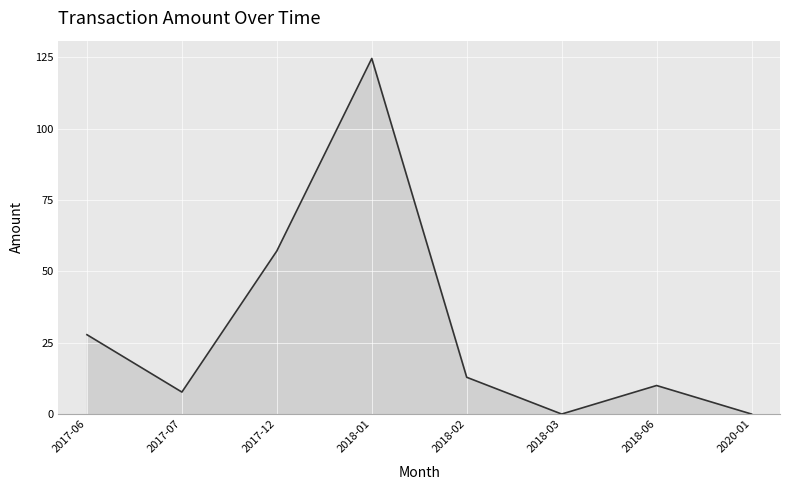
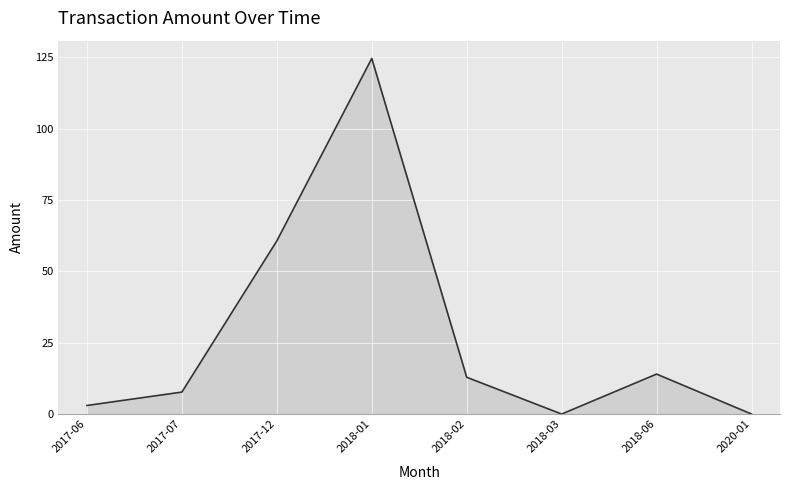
  {
-   "2017-06": 28,
+   "2017-06": 3,
    "2017-07": 8,
-   "2017-12": 57,
+   "2017-12": 61,
    "2018-01": 125,
    "2018-02": 13,
    "2018-03": 0,
-   "2018-06": 10,
+   "2018-06": 14,
    "2020-01": 0
  }
